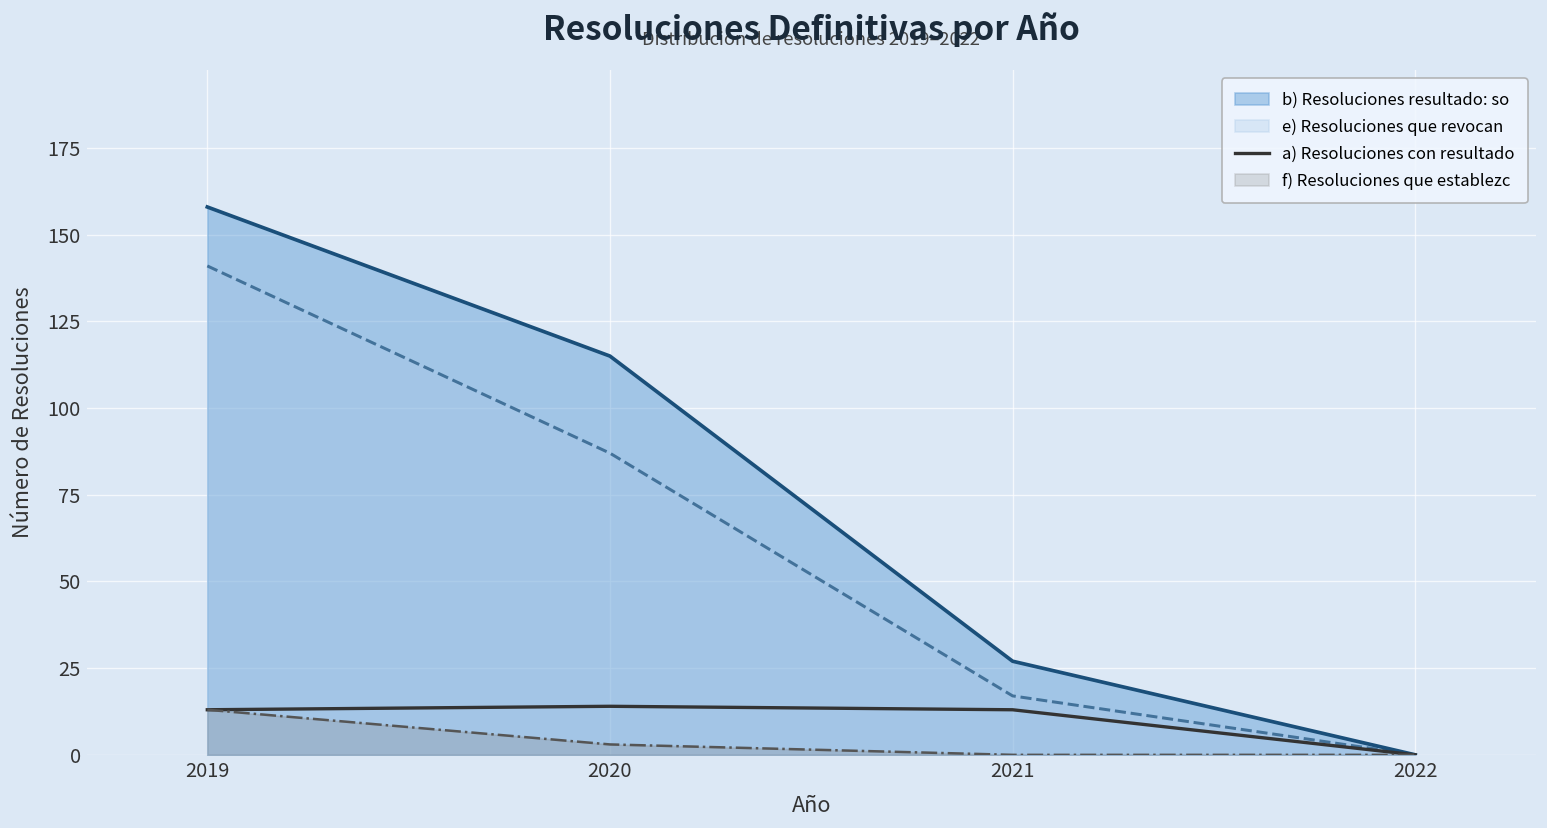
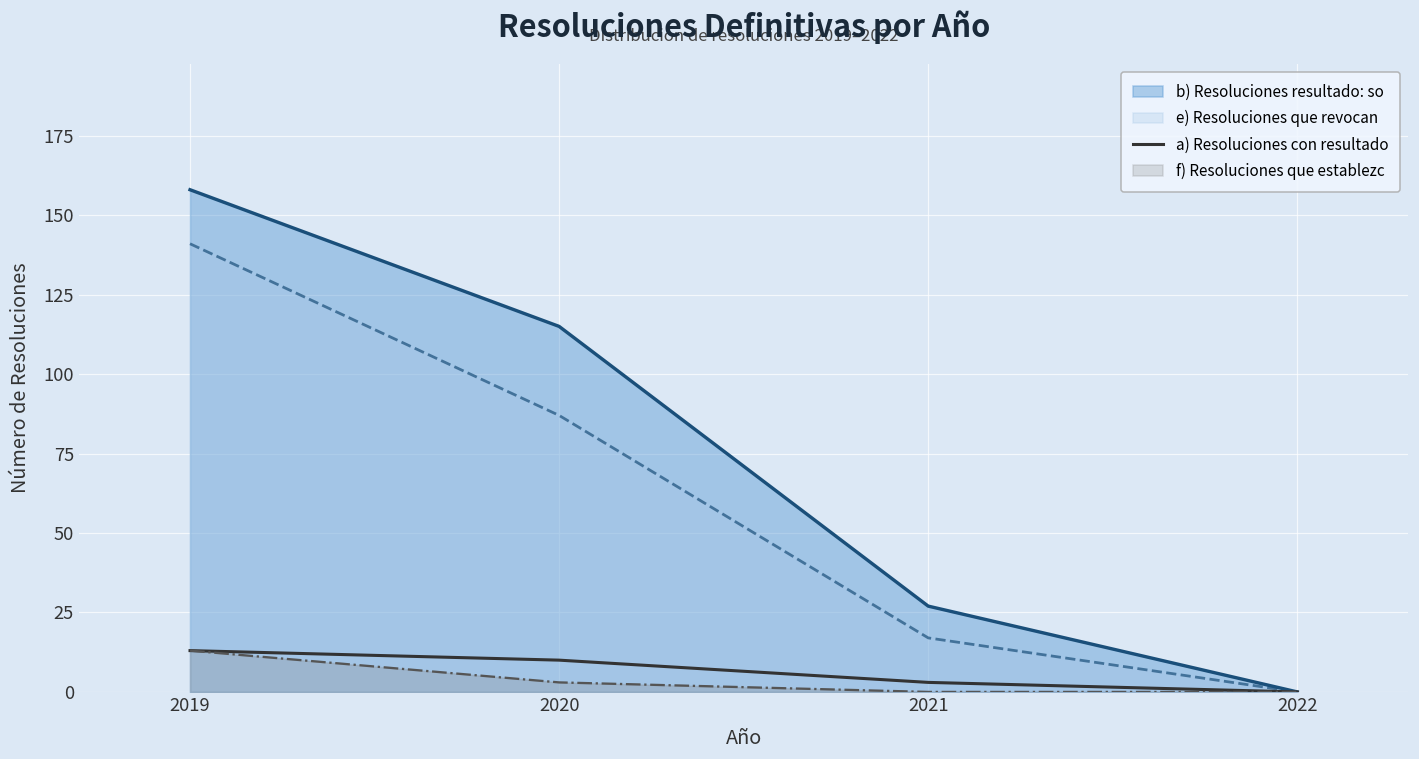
  {
    "b) Resoluciones resultado: so": {
      "2019": 158,
      "2020": 115,
      "2021": 27
    },
    "a) Resoluciones con resultado": {
-     "2020": 14,
-     "2021": 13
+     "2020": 10,
+     "2021": 3
    }
  }
